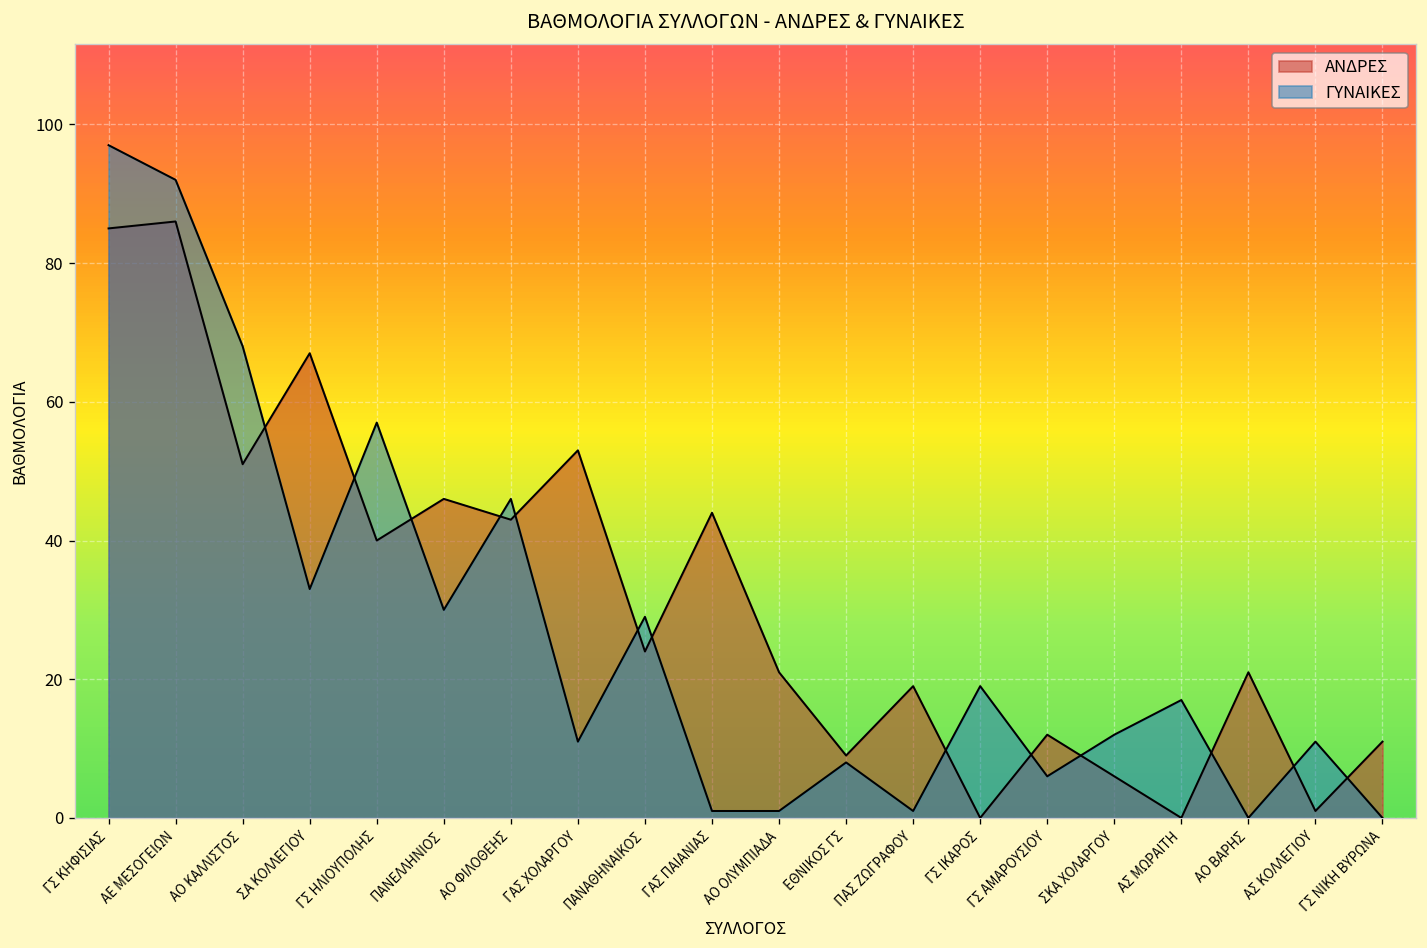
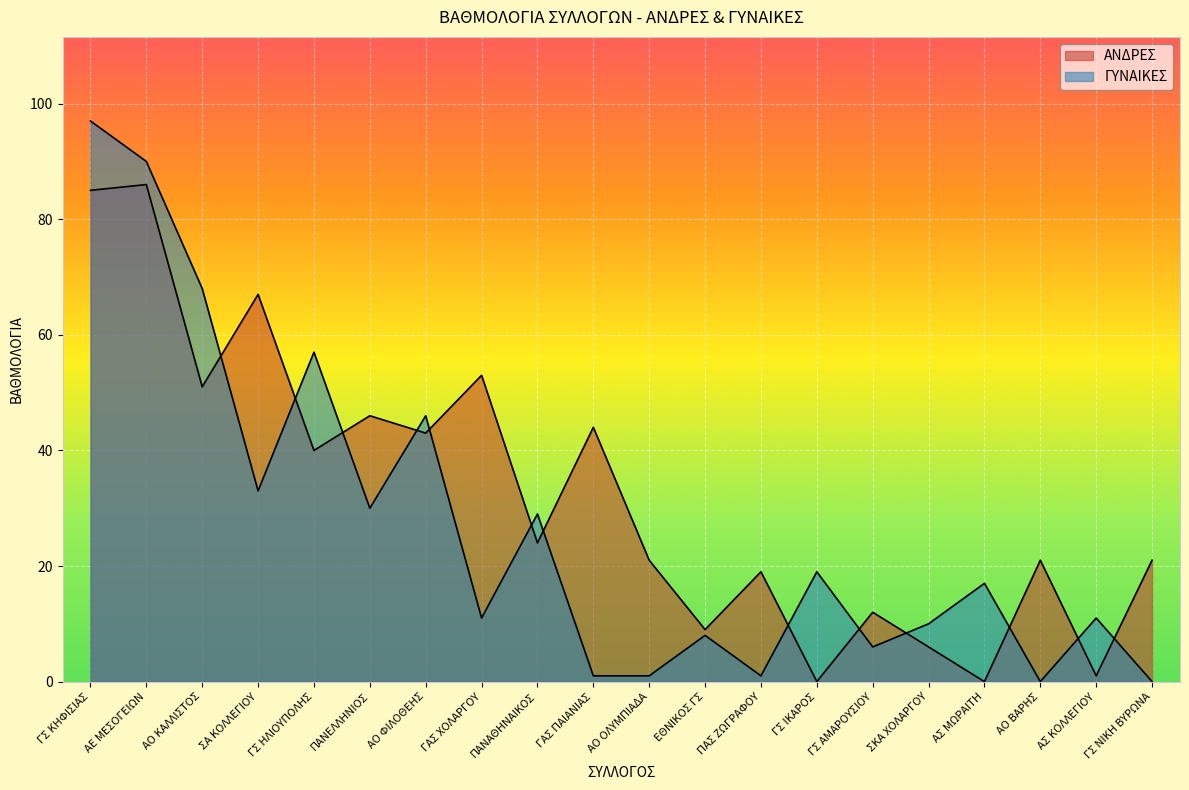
  {
    "ΑΝΔΡΕΣ": {
      "ΓΣ ΚΗΦΙΣΙΑΣ": 85,
      "ΑΕ ΜΕΣΟΓΕΙΩΝ": 86,
      "ΑΟ ΚΑΛΛΙΣΤΟΣ": 51,
      "ΣΑ ΚΟΛΛΕΓΙΟΥ": 67,
      "ΓΣ ΗΛΙΟΥΠΟΛΗΣ": 40,
      "ΠΑΝΕΛΛΗΝΙΟΣ": 46,
      "ΑΟ ΦΙΛΟΘΕΗΣ": 43,
      "ΓΑΣ ΧΟΛΑΡΓΟΥ": 53,
      "ΠΑΝΑΘΗΝΑΙΚΟΣ": 24,
      "ΓΑΣ ΠΑΙΑΝΙΑΣ": 44,
      "ΑΟ ΟΛΥΜΠΙΑΔΑ": 21,
      "ΕΘΝΙΚΟΣ ΓΣ": 9,
      "ΠΑΣ ΖΩΓΡΑΦΟΥ": 19,
      "ΓΣ ΙΚΑΡΟΣ": 0,
      "ΓΣ ΑΜΑΡΟΥΣΙΟΥ": 12,
      "ΣΚΑ ΧΟΛΑΡΓΟΥ": 6,
      "ΑΣ ΜΩΡΑΙΤΗ": 0,
      "ΑΟ ΒΑΡΗΣ": 21,
      "ΑΣ ΚΟΛΛΕΓΙΟΥ": 1,
-     "ΓΣ ΝΙΚΗ ΒΥΡΩΝΑ": 11
+     "ΓΣ ΝΙΚΗ ΒΥΡΩΝΑ": 21
    },
    "ΓΥΝΑΙΚΕΣ": {
      "ΓΣ ΚΗΦΙΣΙΑΣ": 97,
-     "ΑΕ ΜΕΣΟΓΕΙΩΝ": 92,
+     "ΑΕ ΜΕΣΟΓΕΙΩΝ": 90,
      "ΑΟ ΚΑΛΛΙΣΤΟΣ": 68,
      "ΣΑ ΚΟΛΛΕΓΙΟΥ": 33,
      "ΓΣ ΗΛΙΟΥΠΟΛΗΣ": 57,
      "ΠΑΝΕΛΛΗΝΙΟΣ": 30,
      "ΑΟ ΦΙΛΟΘΕΗΣ": 46,
      "ΓΑΣ ΧΟΛΑΡΓΟΥ": 11,
      "ΠΑΝΑΘΗΝΑΙΚΟΣ": 29,
      "ΓΑΣ ΠΑΙΑΝΙΑΣ": 1,
      "ΑΟ ΟΛΥΜΠΙΑΔΑ": 1,
      "ΕΘΝΙΚΟΣ ΓΣ": 8,
      "ΠΑΣ ΖΩΓΡΑΦΟΥ": 1,
      "ΓΣ ΙΚΑΡΟΣ": 19,
      "ΓΣ ΑΜΑΡΟΥΣΙΟΥ": 6,
-     "ΣΚΑ ΧΟΛΑΡΓΟΥ": 12,
+     "ΣΚΑ ΧΟΛΑΡΓΟΥ": 10,
      "ΑΣ ΜΩΡΑΙΤΗ": 17,
      "ΑΟ ΒΑΡΗΣ": 0,
      "ΑΣ ΚΟΛΛΕΓΙΟΥ": 11,
      "ΓΣ ΝΙΚΗ ΒΥΡΩΝΑ": 0
    }
  }
